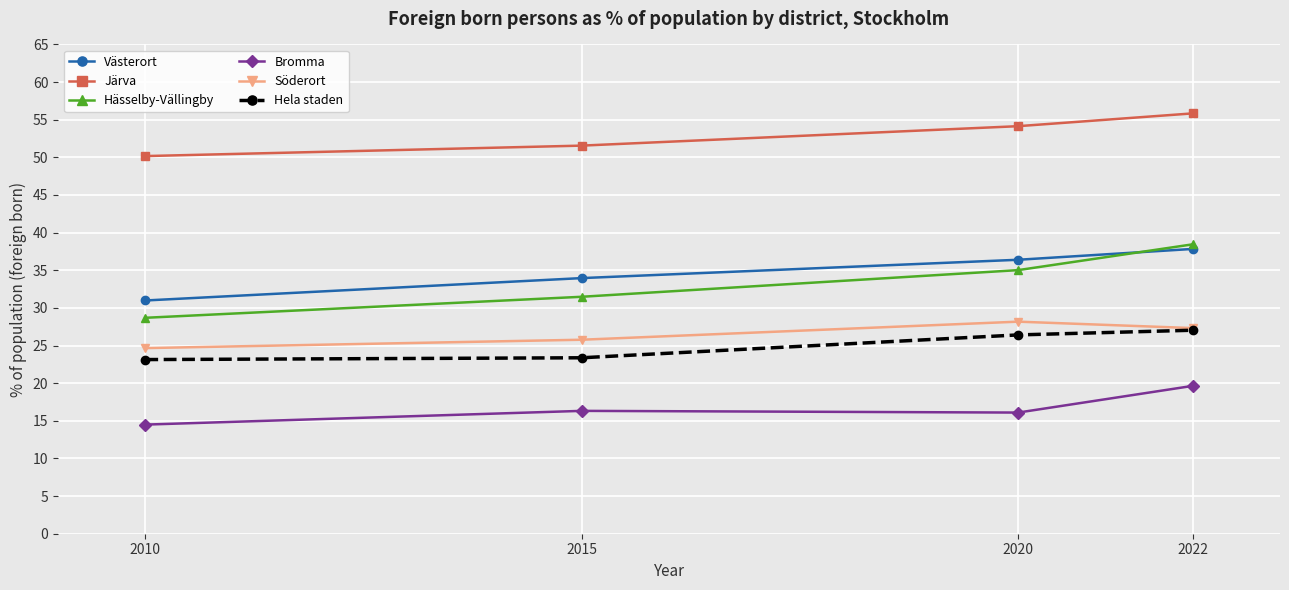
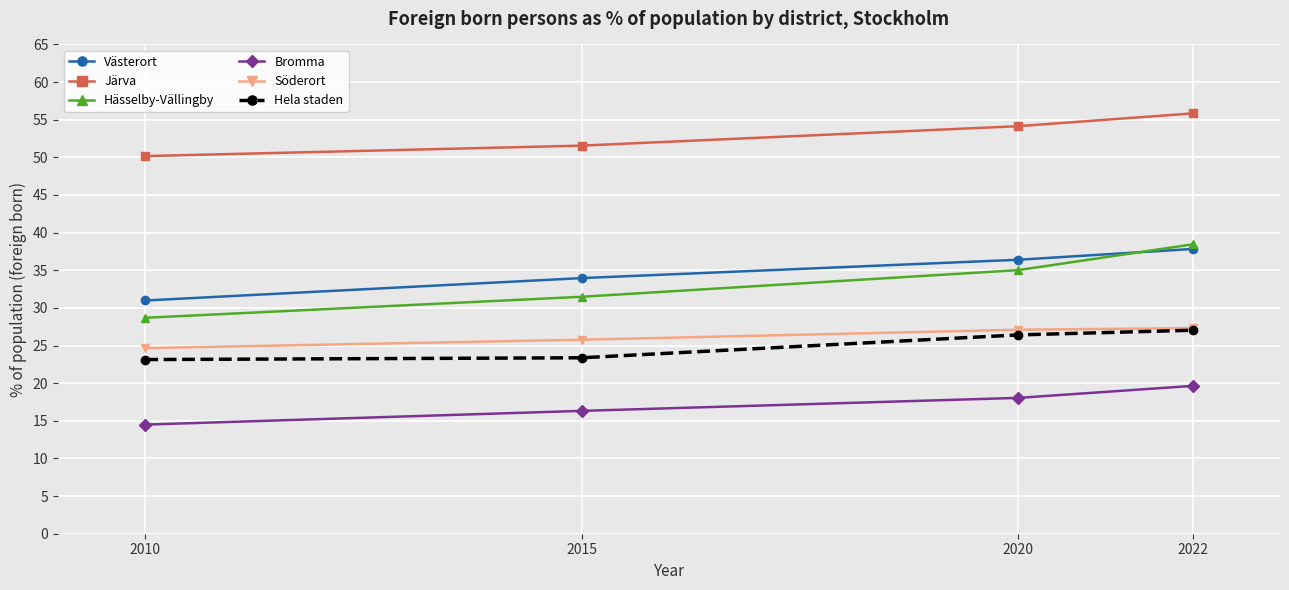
  {
    "Västerort": {
      "2010": 31,
      "2015": 34,
      "2020": 36,
      "2022": 38
    },
    "Järva": {
      "2010": 50,
      "2015": 52,
      "2020": 54,
      "2022": 56
    },
    "Hässelby-Vällingby": {
      "2010": 29,
      "2015": 31,
      "2020": 35,
      "2022": 38
    },
    "Bromma": {
      "2010": 14,
      "2015": 16,
-     "2020": 16,
+     "2020": 18,
      "2022": 20
    },
    "Söderort": {
      "2010": 25,
      "2015": 26,
-     "2020": 28
+     "2020": 27
    },
    "Hela staden": {
      "2010": 23,
      "2015": 23,
      "2020": 26
    }
  }
